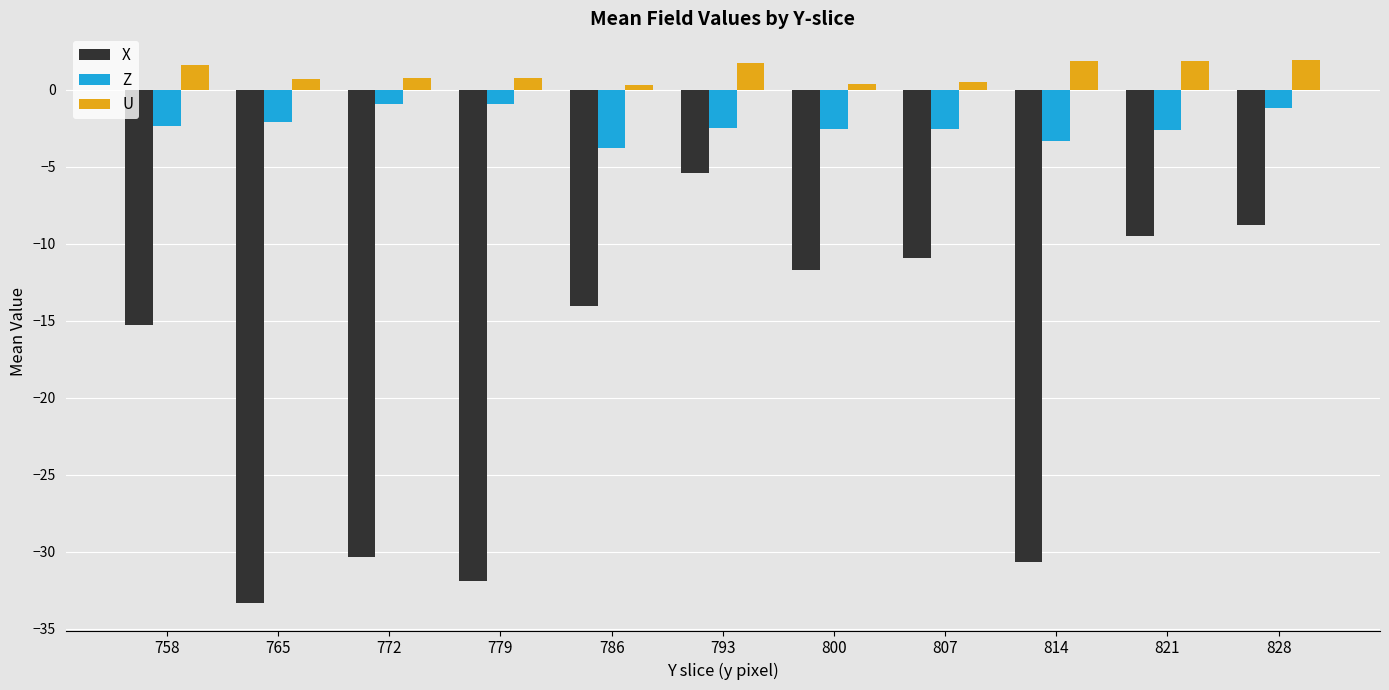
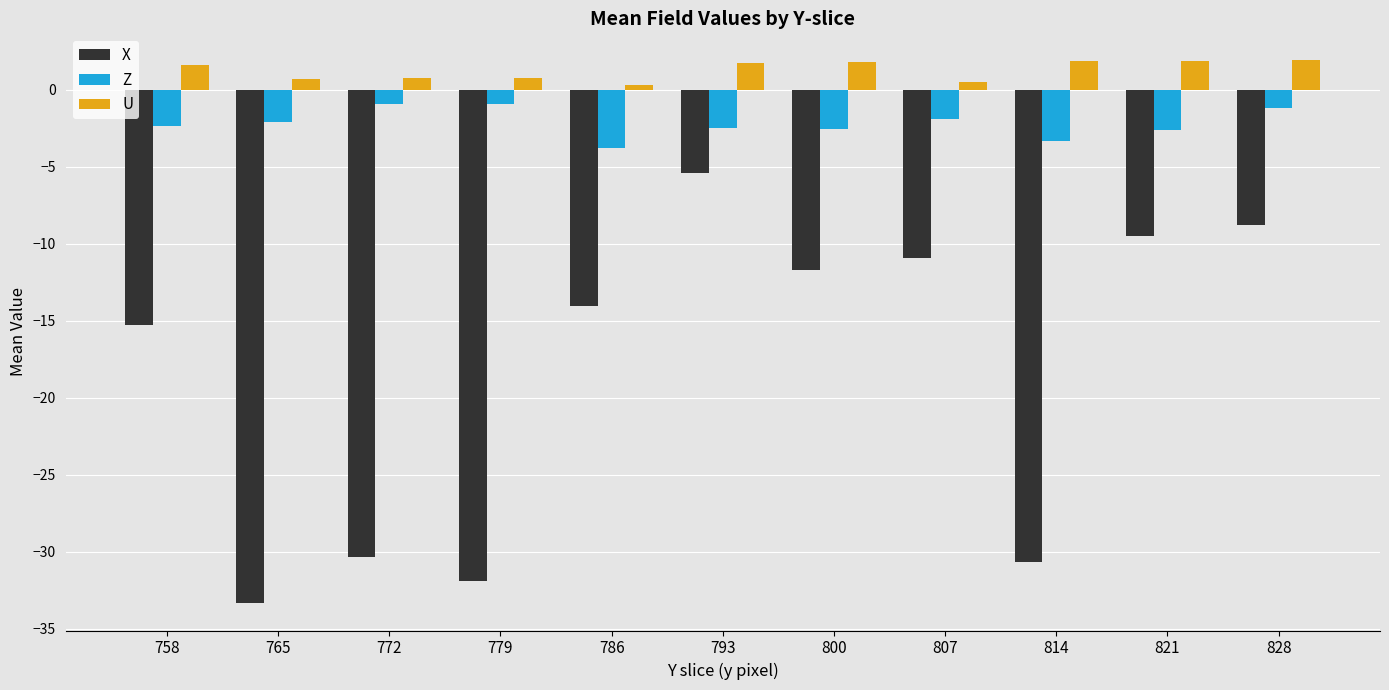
  {
    "X": {
      "758": -15.3,
      "765": -33.4,
      "772": -30.3,
      "779": -31.9,
      "786": -14.1,
      "793": -5.4,
      "800": -11.7,
      "807": -11.0,
      "814": -30.7,
      "821": -9.5,
      "828": -8.8
    },
    "Z": {
      "758": -2.4,
      "765": -2.1,
      "772": -0.9,
      "779": -1.0,
      "786": -3.8,
      "793": -2.5,
      "800": -2.5,
-     "807": -2.6,
+     "807": -1.9,
      "814": -3.3,
      "821": -2.6,
      "828": -1.2
    },
    "U": {
      "758": 1.6,
      "765": 0.7,
      "772": 0.8,
      "779": 0.8,
      "786": 0.3,
      "793": 1.7,
-     "800": 0.4,
+     "800": 1.8,
      "807": 0.5,
      "814": 1.8,
      "821": 1.9,
      "828": 1.9
    }
  }
